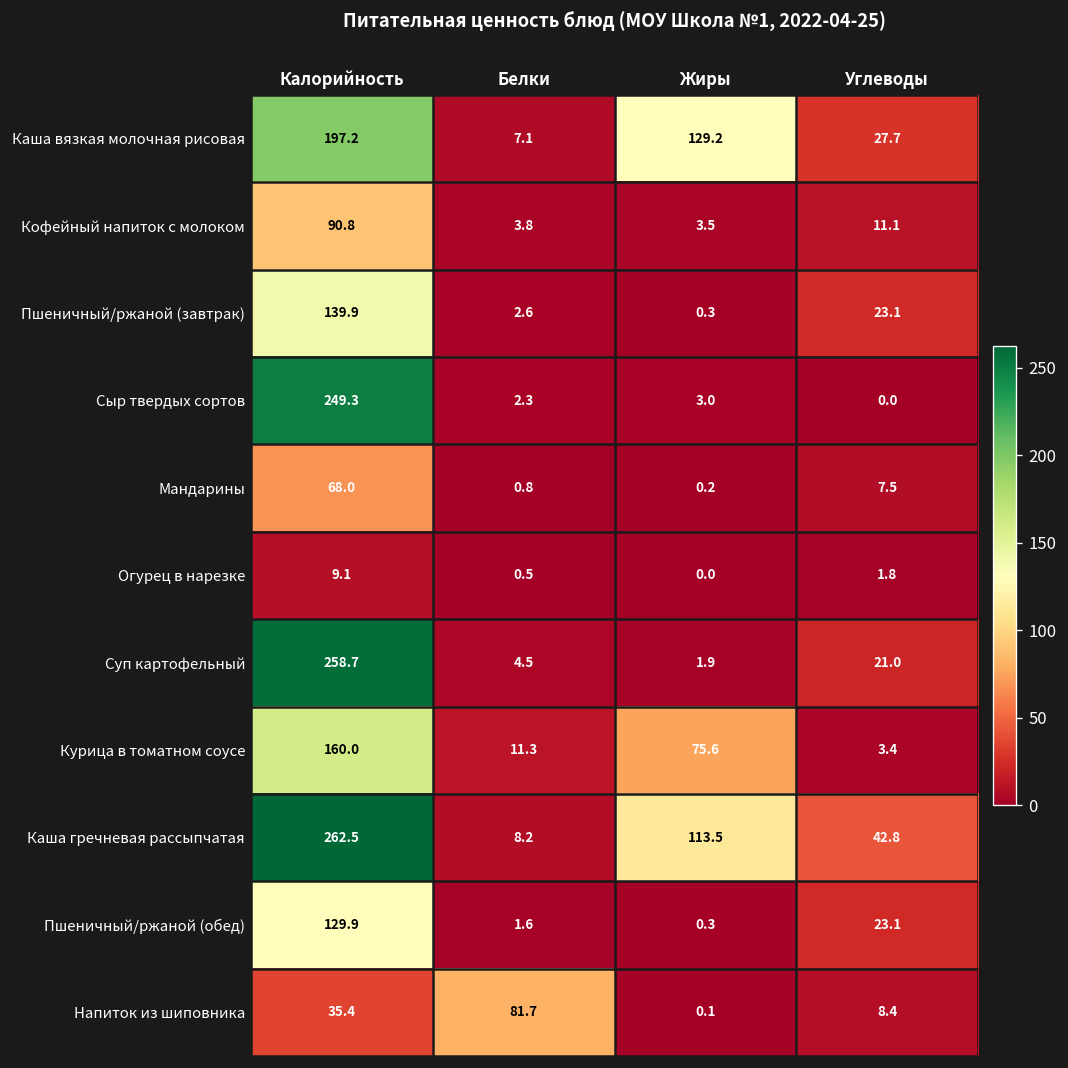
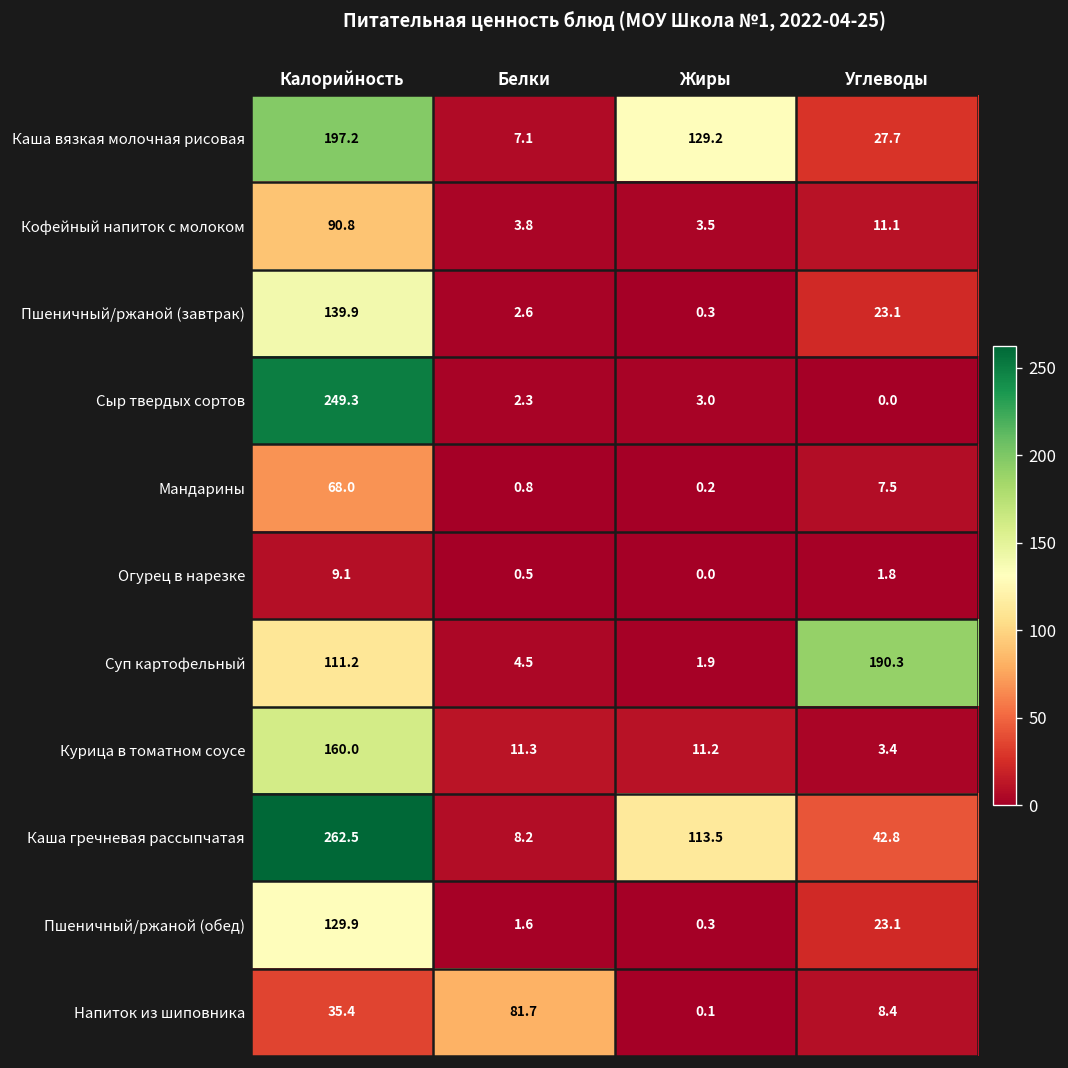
  {
    "Каша вязкая молочная рисовая": {
      "Калорийность": 197.2,
      "Белки": 7.1,
      "Жиры": 129.2,
      "Углеводы": 27.7
    },
    "Кофейный напиток с молоком": {
      "Калорийность": 90.8,
      "Белки": 3.8,
      "Жиры": 3.5,
      "Углеводы": 11.1
    },
    "Пшеничный/ржаной (завтрак)": {
      "Калорийность": 139.9,
      "Белки": 2.6,
      "Жиры": 0.3,
      "Углеводы": 23.1
    },
    "Сыр твердых сортов": {
      "Калорийность": 249.3,
      "Белки": 2.3,
      "Жиры": 3.0,
      "Углеводы": 0.0
    },
    "Мандарины": {
      "Калорийность": 68.0,
      "Белки": 0.8,
      "Жиры": 0.2,
      "Углеводы": 7.5
    },
    "Огурец в нарезке": {
      "Калорийность": 9.1,
      "Белки": 0.5,
      "Жиры": 0.0,
      "Углеводы": 1.8
    },
    "Суп картофельный": {
-     "Калорийность": 258.7,
+     "Калорийность": 111.2,
      "Белки": 4.5,
      "Жиры": 1.9,
-     "Углеводы": 21.0
+     "Углеводы": 190.3
    },
    "Курица в томатном соусе": {
      "Калорийность": 160.0,
      "Белки": 11.3,
-     "Жиры": 75.6,
+     "Жиры": 11.2,
      "Углеводы": 3.4
    },
    "Каша гречневая рассыпчатая": {
      "Калорийность": 262.5,
      "Белки": 8.2,
      "Жиры": 113.5,
      "Углеводы": 42.8
    },
    "Пшеничный/ржаной (обед)": {
      "Калорийность": 129.9,
      "Белки": 1.6,
      "Жиры": 0.3,
      "Углеводы": 23.1
    },
    "Напиток из шиповника": {
      "Калорийность": 35.4,
      "Белки": 81.7,
      "Жиры": 0.1,
      "Углеводы": 8.4
    }
  }
